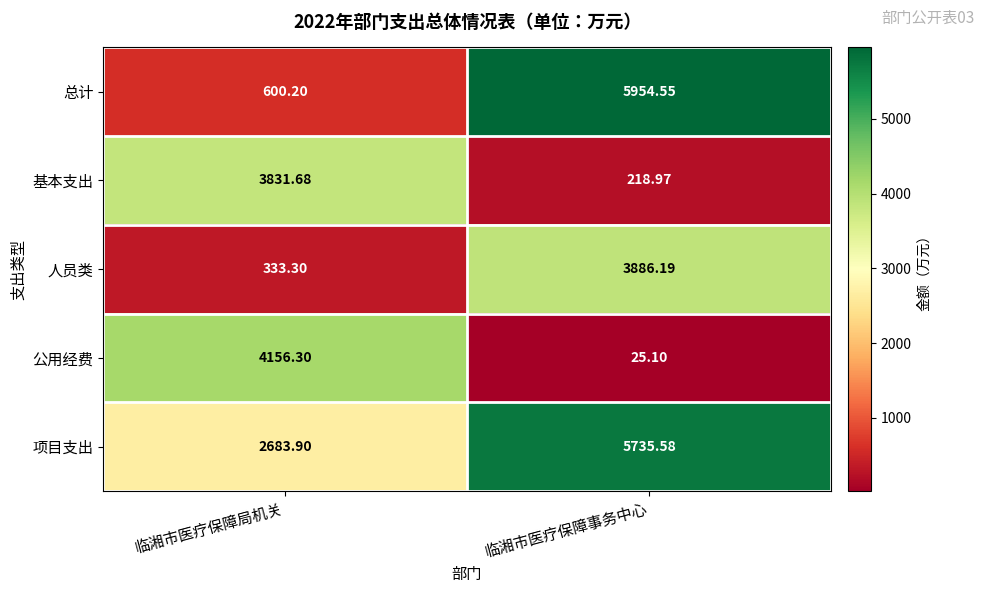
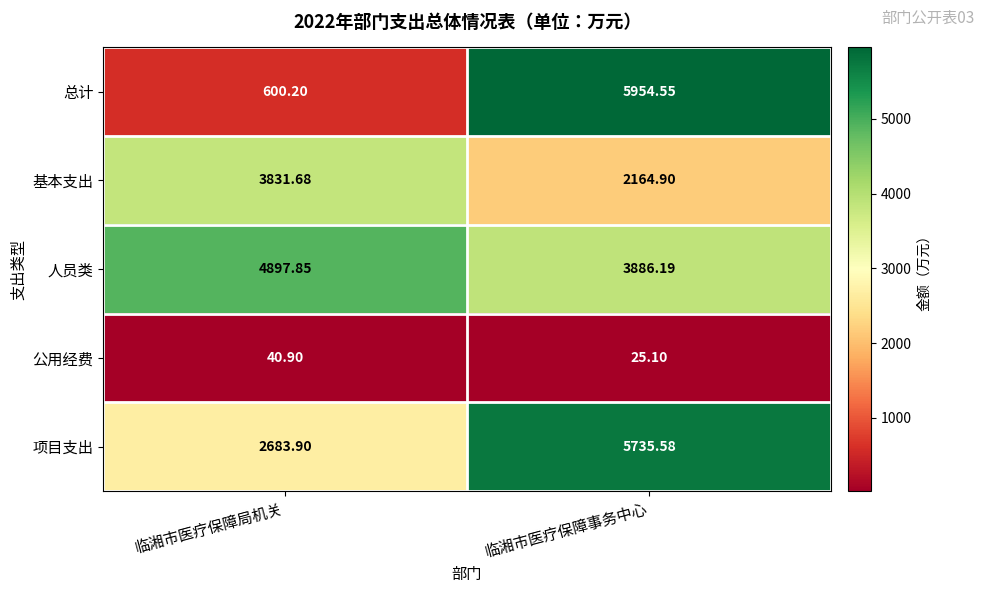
  {
    "总计": {
      "临湘市医疗保障局机关": 600.20,
      "临湘市医疗保障事务中心": 5954.55
    },
    "基本支出": {
      "临湘市医疗保障局机关": 3831.68,
-     "临湘市医疗保障事务中心": 218.97
+     "临湘市医疗保障事务中心": 2164.90
    },
    "人员类": {
-     "临湘市医疗保障局机关": 333.30,
+     "临湘市医疗保障局机关": 4897.85,
      "临湘市医疗保障事务中心": 3886.19
    },
    "公用经费": {
-     "临湘市医疗保障局机关": 4156.30,
+     "临湘市医疗保障局机关": 40.90,
      "临湘市医疗保障事务中心": 25.10
    },
    "项目支出": {
      "临湘市医疗保障局机关": 2683.90,
      "临湘市医疗保障事务中心": 5735.58
    }
  }
